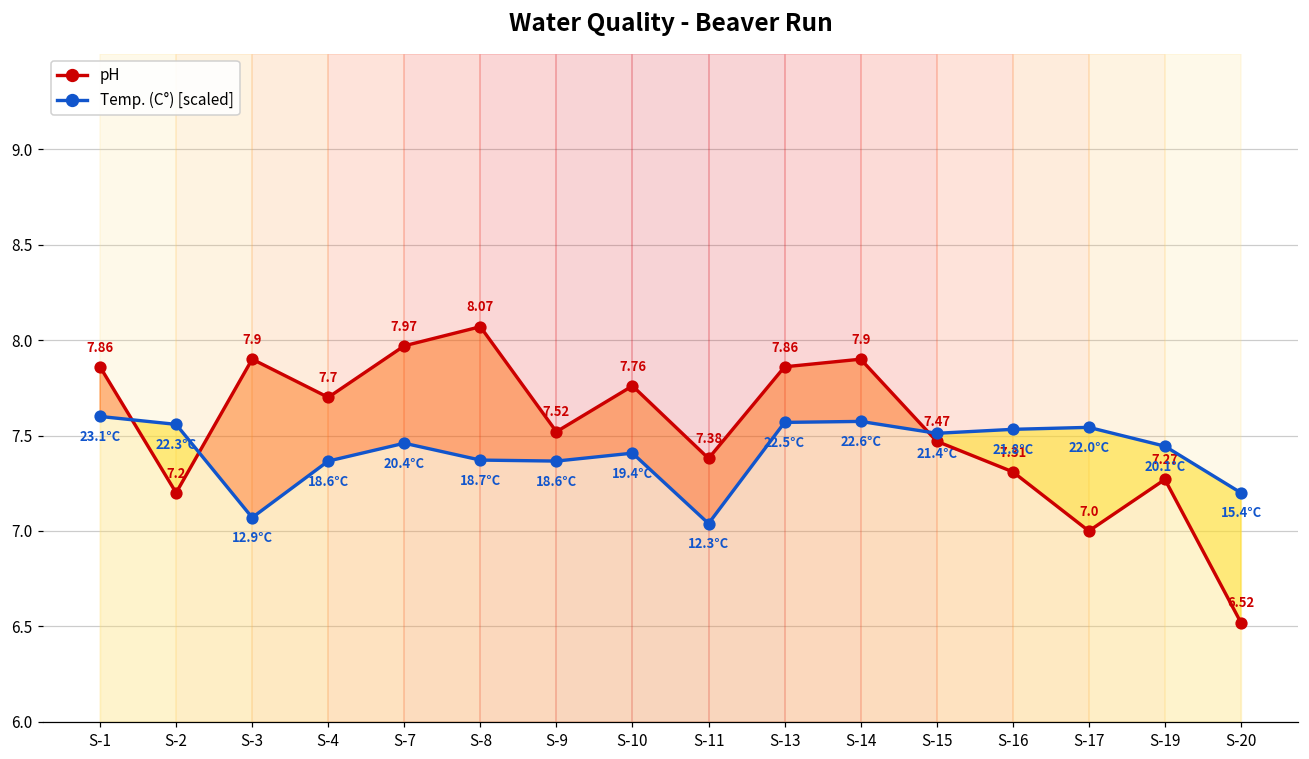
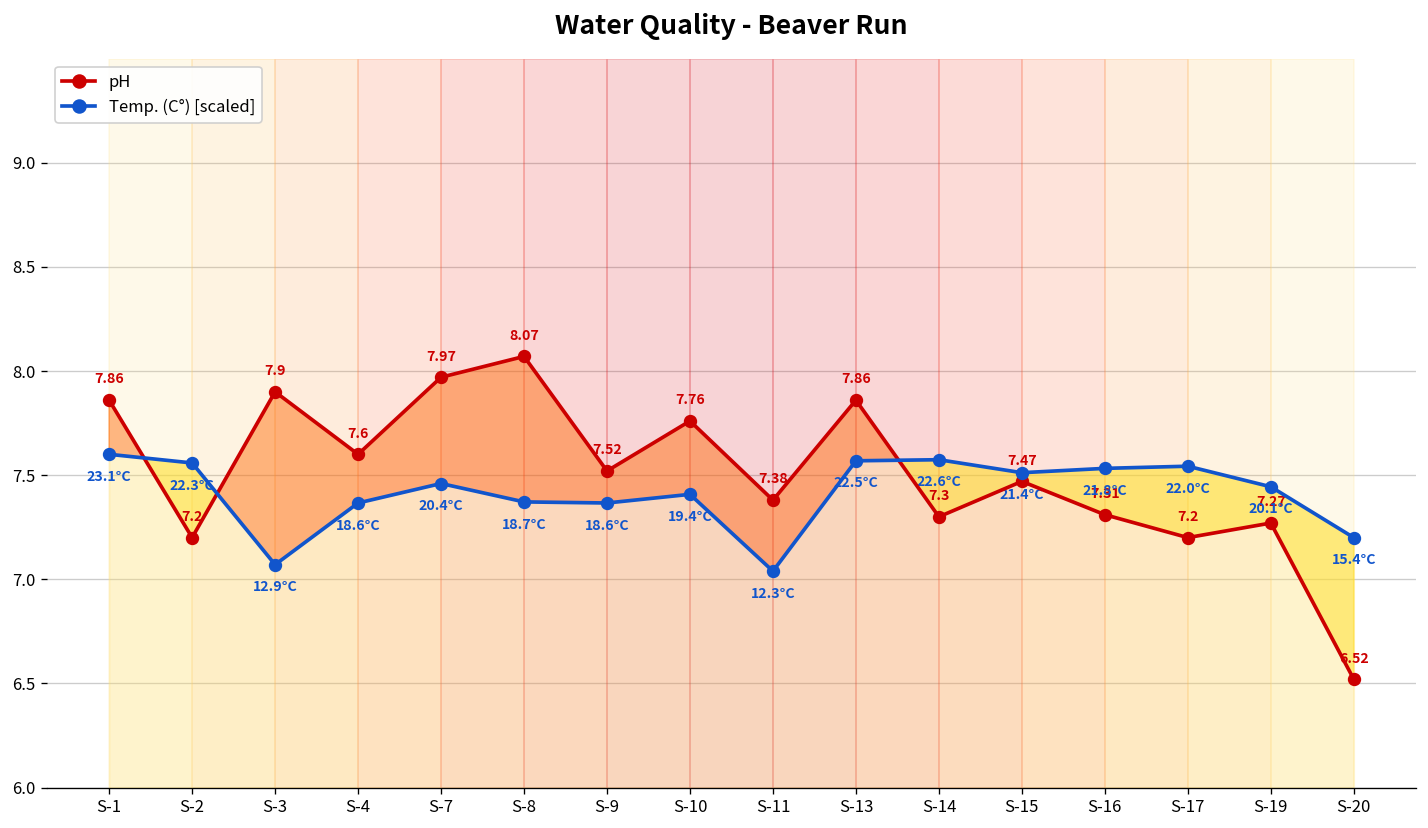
  {
    "pH": {
      "S-1": 7.86,
      "S-2": 7.2,
      "S-3": 7.9,
-     "S-4": 7.7,
+     "S-4": 7.6,
      "S-7": 7.97,
      "S-8": 8.07,
      "S-9": 7.52,
      "S-10": 7.76,
      "S-11": 7.38,
      "S-13": 7.86,
-     "S-14": 7.9,
+     "S-14": 7.3,
      "S-15": 7.47,
-     "S-17": 7.0,
+     "S-17": 7.2,
      "S-20": 6.52
    }
  }
